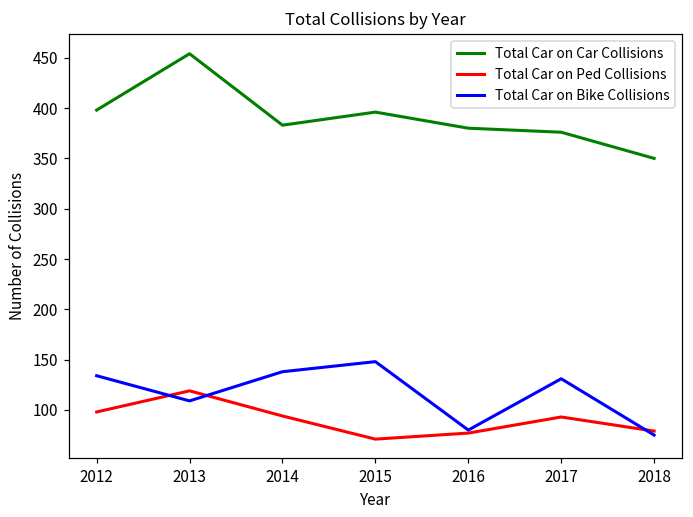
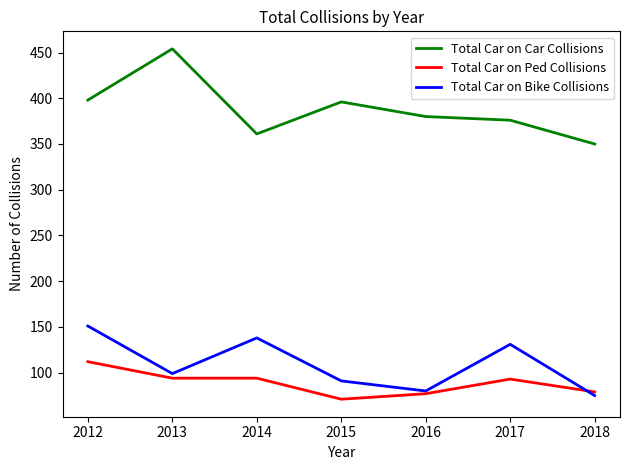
  {
    "Total Car on Car Collisions": {
      "2012": 400,
      "2013": 450,
-     "2014": 380,
+     "2014": 360,
      "2015": 400,
      "2016": 380,
      "2017": 380,
      "2018": 350
    },
    "Total Car on Ped Collisions": {
-     "2012": 100,
-     "2013": 120,
+     "2012": 110,
+     "2013": 90,
      "2014": 90,
      "2015": 70,
      "2016": 80,
      "2017": 90,
      "2018": 80
    },
    "Total Car on Bike Collisions": {
-     "2012": 130,
-     "2013": 110,
+     "2012": 150,
+     "2013": 100,
      "2014": 140,
-     "2015": 150,
+     "2015": 90,
      "2016": 80,
      "2017": 130,
      "2018": 80
    }
  }
